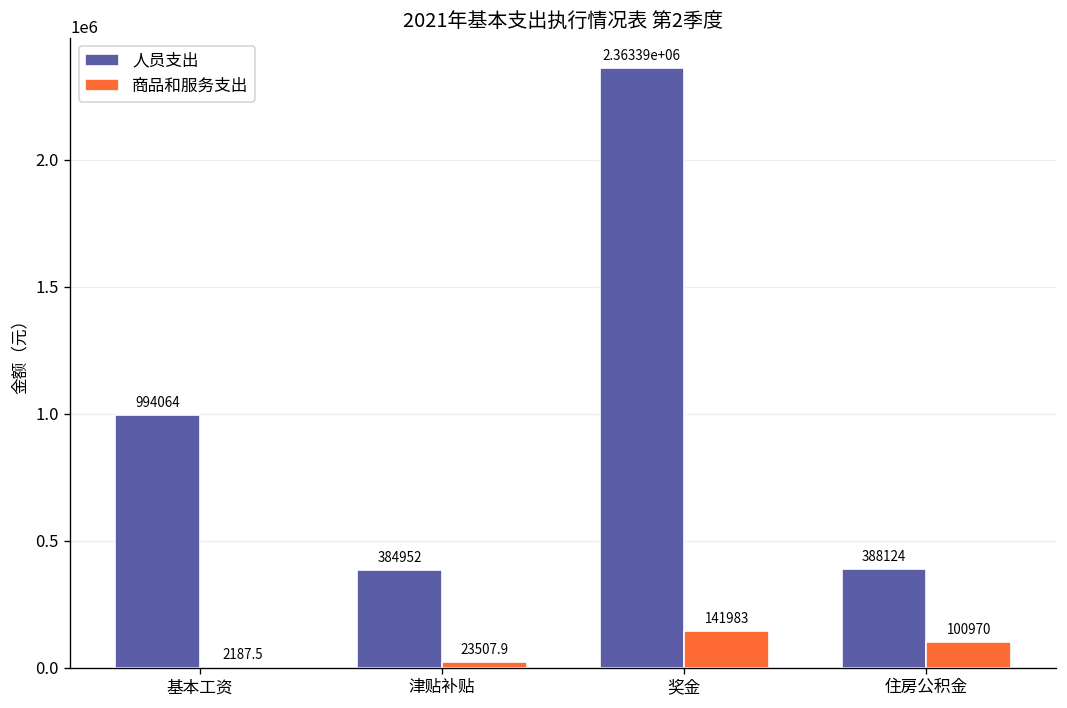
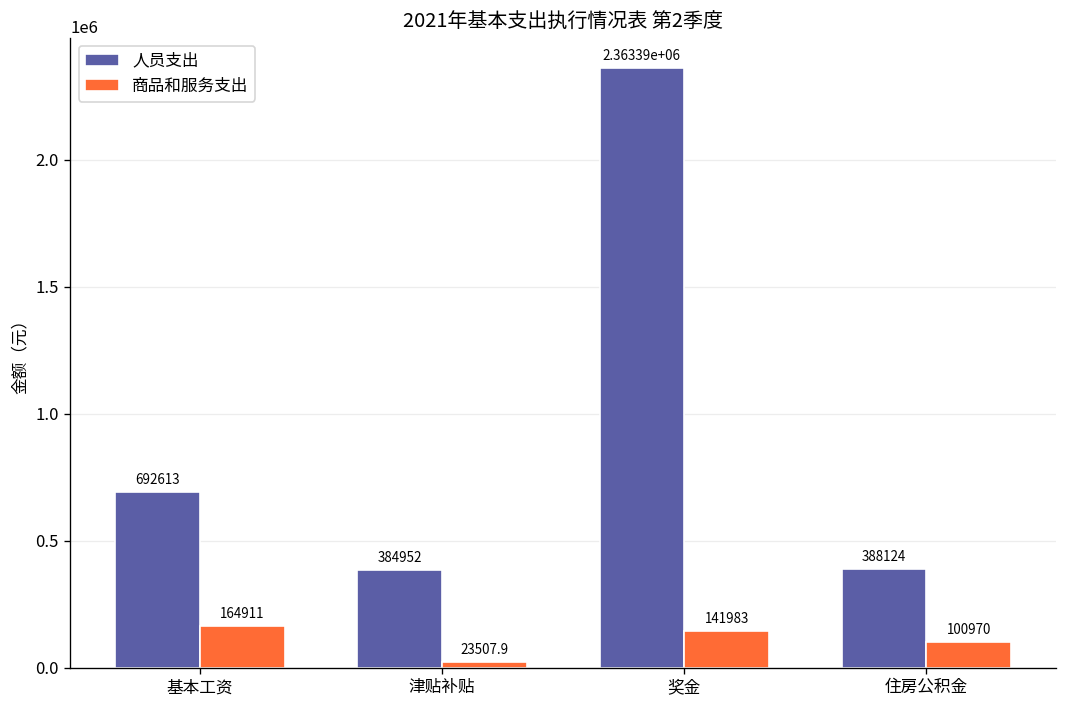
  {
    "人员支出": {
-     "基本工资": 994064,
+     "基本工资": 692613,
      "津贴补贴": 384952,
      "住房公积金": 388124
    },
    "商品和服务支出": {
-     "基本工资": 2187.5,
+     "基本工资": 164911,
      "津贴补贴": 23507.9,
      "奖金": 141983,
      "住房公积金": 100970
    }
  }
